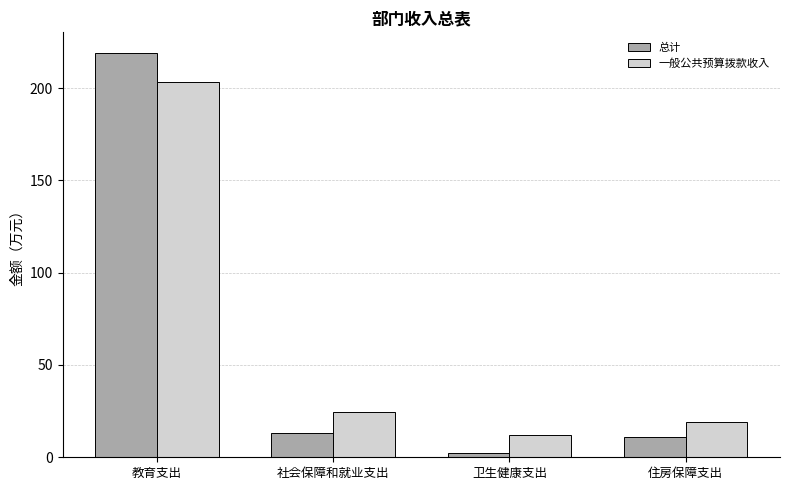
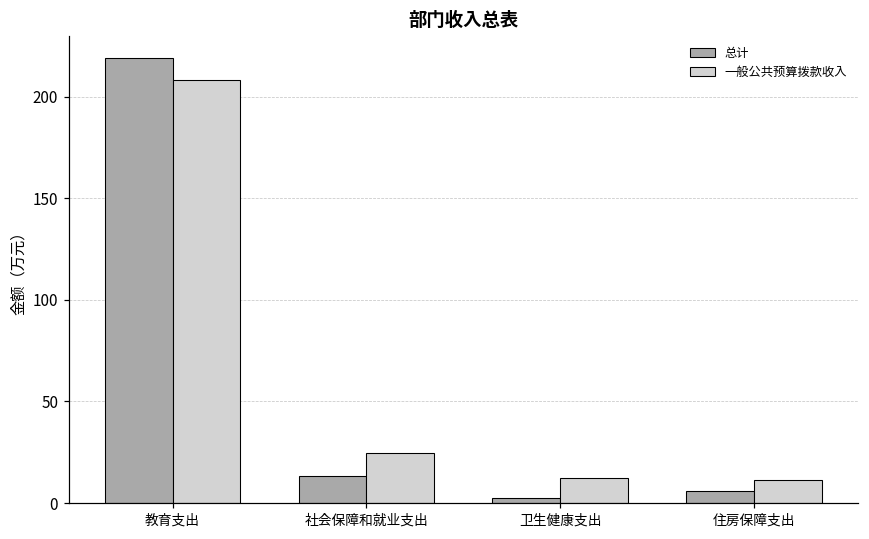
  {
    "总计": {
      "教育支出": 219,
      "社会保障和就业支出": 13,
      "卫生健康支出": 3,
-     "住房保障支出": 11
+     "住房保障支出": 6
    },
    "一般公共预算拨款收入": {
-     "教育支出": 203,
+     "教育支出": 209,
      "社会保障和就业支出": 25,
      "卫生健康支出": 12,
-     "住房保障支出": 19
+     "住房保障支出": 11
    }
  }
